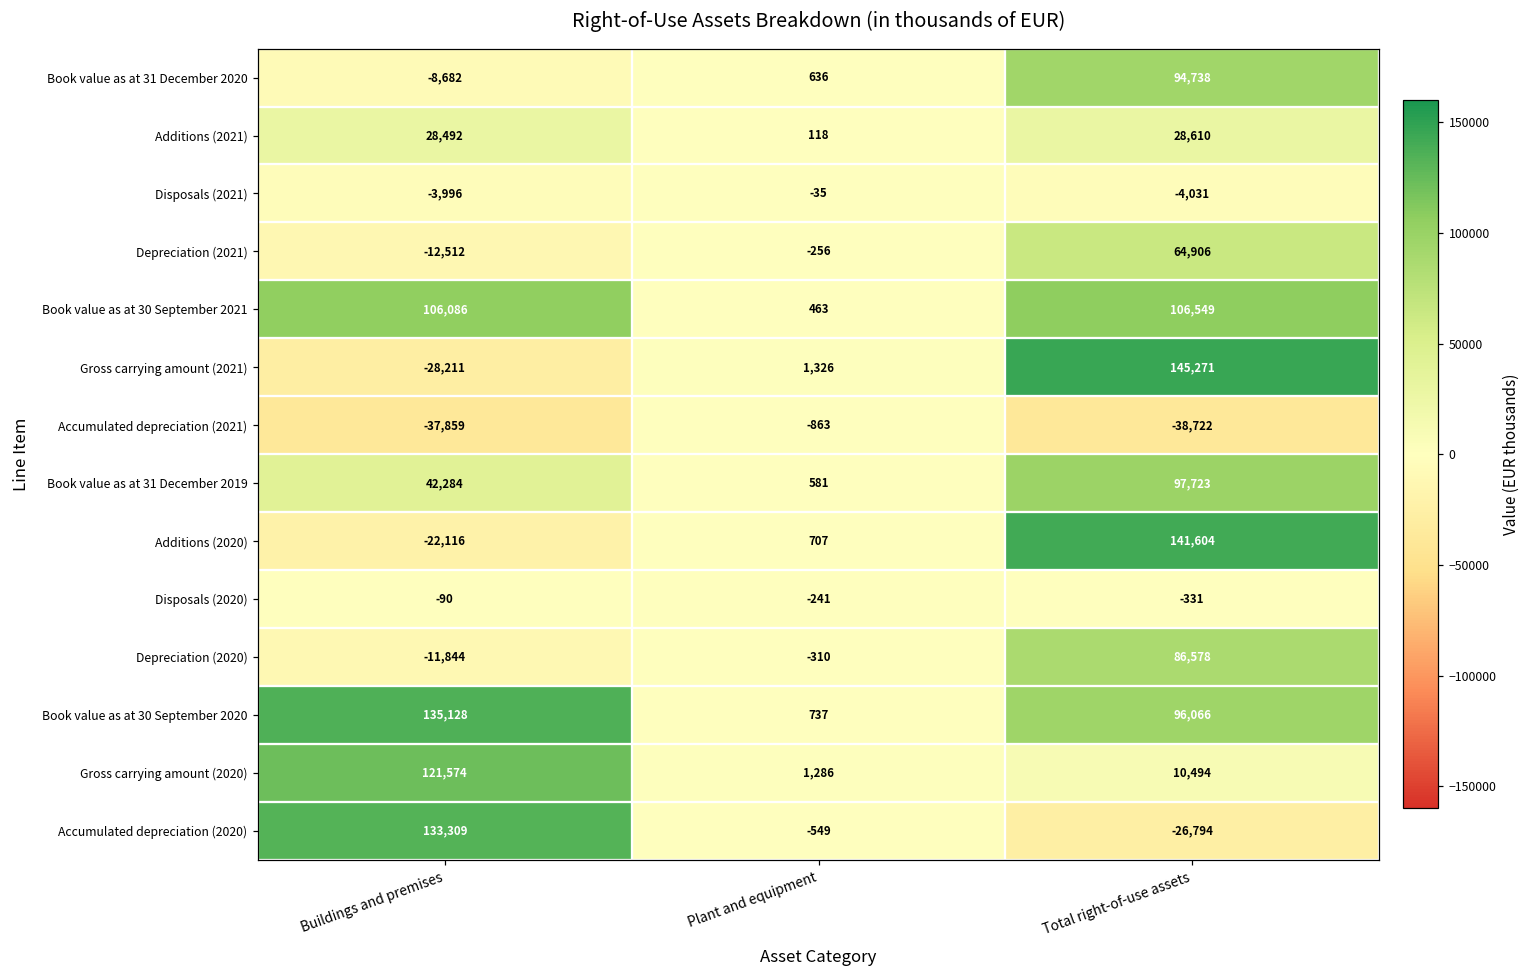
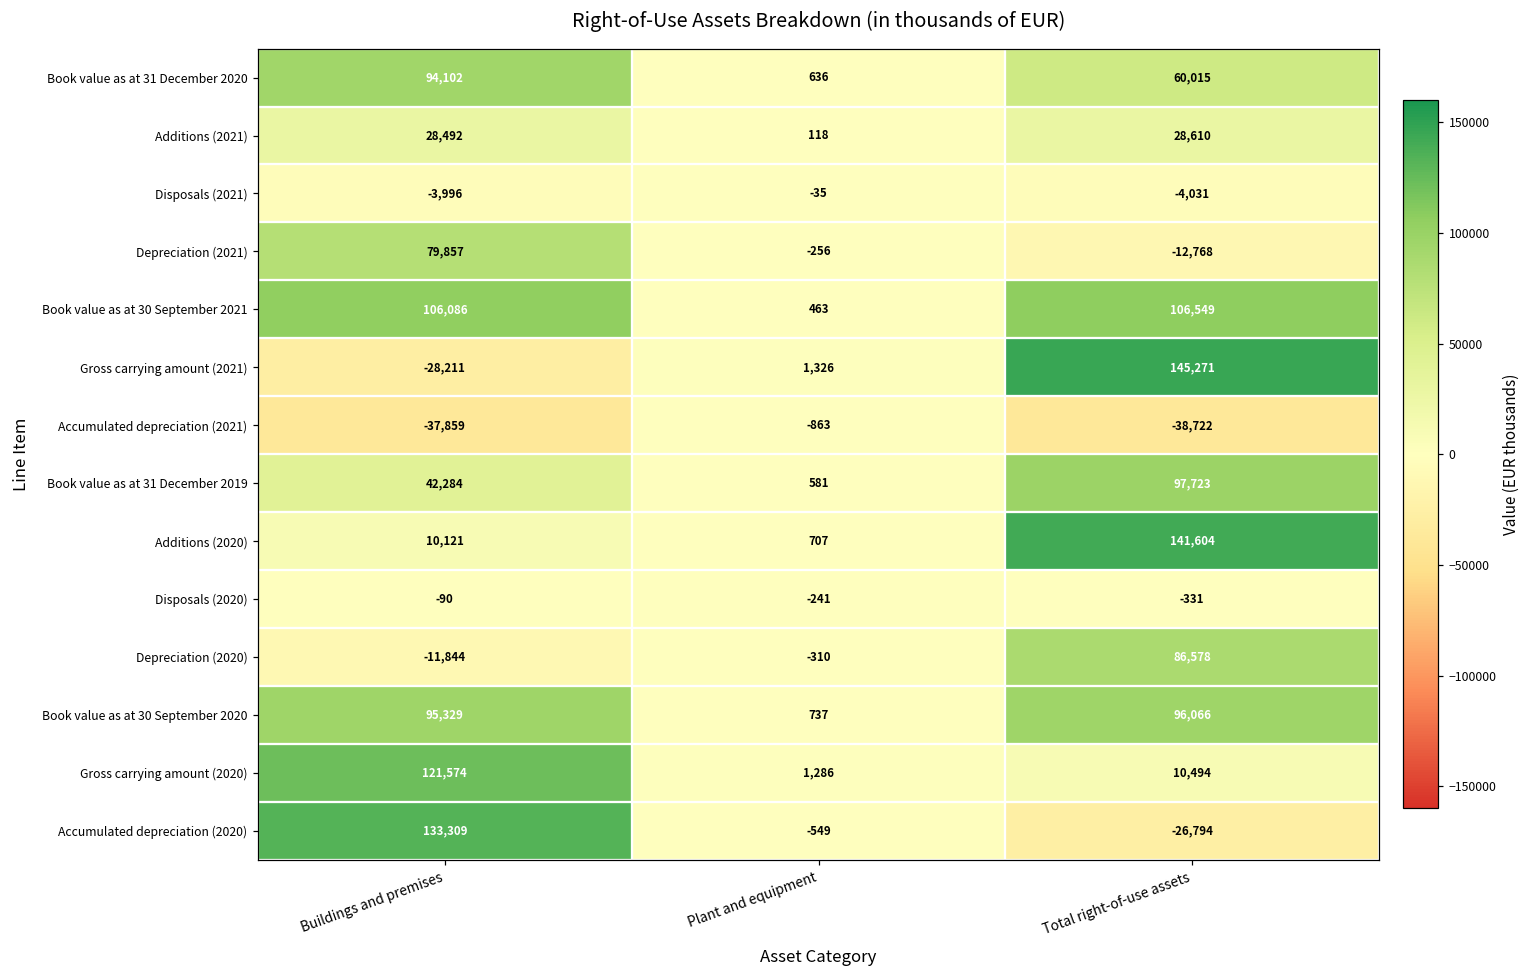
  {
    "Book value as at 31 December 2020": {
-     "Buildings and premises": "-8,682",
+     "Buildings and premises": "94,102",
      "Plant and equipment": "636",
-     "Total right-of-use assets": "94,738"
+     "Total right-of-use assets": "60,015"
    },
    "Additions (2021)": {
      "Buildings and premises": "28,492",
      "Plant and equipment": "118",
      "Total right-of-use assets": "28,610"
    },
    "Disposals (2021)": {
      "Buildings and premises": "-3,996",
      "Plant and equipment": "-35",
      "Total right-of-use assets": "-4,031"
    },
    "Depreciation (2021)": {
-     "Buildings and premises": "-12,512",
+     "Buildings and premises": "79,857",
      "Plant and equipment": "-256",
-     "Total right-of-use assets": "64,906"
+     "Total right-of-use assets": "-12,768"
    },
    "Book value as at 30 September 2021": {
      "Buildings and premises": "106,086",
      "Plant and equipment": "463",
      "Total right-of-use assets": "106,549"
    },
    "Gross carrying amount (2021)": {
      "Buildings and premises": "-28,211",
      "Plant and equipment": "1,326",
      "Total right-of-use assets": "145,271"
    },
    "Accumulated depreciation (2021)": {
      "Buildings and premises": "-37,859",
      "Plant and equipment": "-863",
      "Total right-of-use assets": "-38,722"
    },
    "Book value as at 31 December 2019": {
      "Buildings and premises": "42,284",
      "Plant and equipment": "581",
      "Total right-of-use assets": "97,723"
    },
    "Additions (2020)": {
-     "Buildings and premises": "-22,116",
+     "Buildings and premises": "10,121",
      "Plant and equipment": "707",
      "Total right-of-use assets": "141,604"
    },
    "Disposals (2020)": {
      "Buildings and premises": "-90",
      "Plant and equipment": "-241",
      "Total right-of-use assets": "-331"
    },
    "Depreciation (2020)": {
      "Buildings and premises": "-11,844",
      "Plant and equipment": "-310",
      "Total right-of-use assets": "86,578"
    },
    "Book value as at 30 September 2020": {
-     "Buildings and premises": "135,128",
+     "Buildings and premises": "95,329",
      "Plant and equipment": "737",
      "Total right-of-use assets": "96,066"
    },
    "Gross carrying amount (2020)": {
      "Buildings and premises": "121,574",
      "Plant and equipment": "1,286",
      "Total right-of-use assets": "10,494"
    },
    "Accumulated depreciation (2020)": {
      "Buildings and premises": "133,309",
      "Plant and equipment": "-549",
      "Total right-of-use assets": "-26,794"
    }
  }
